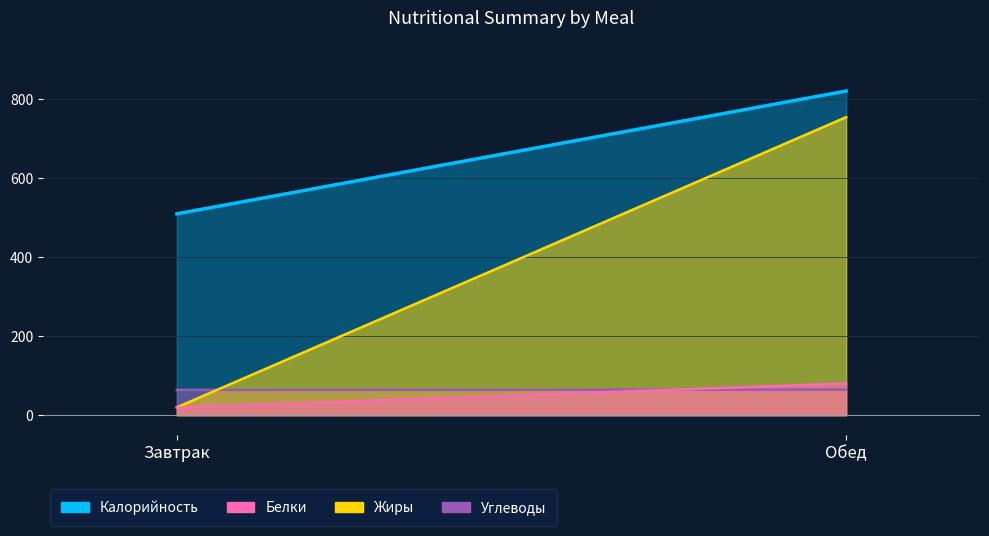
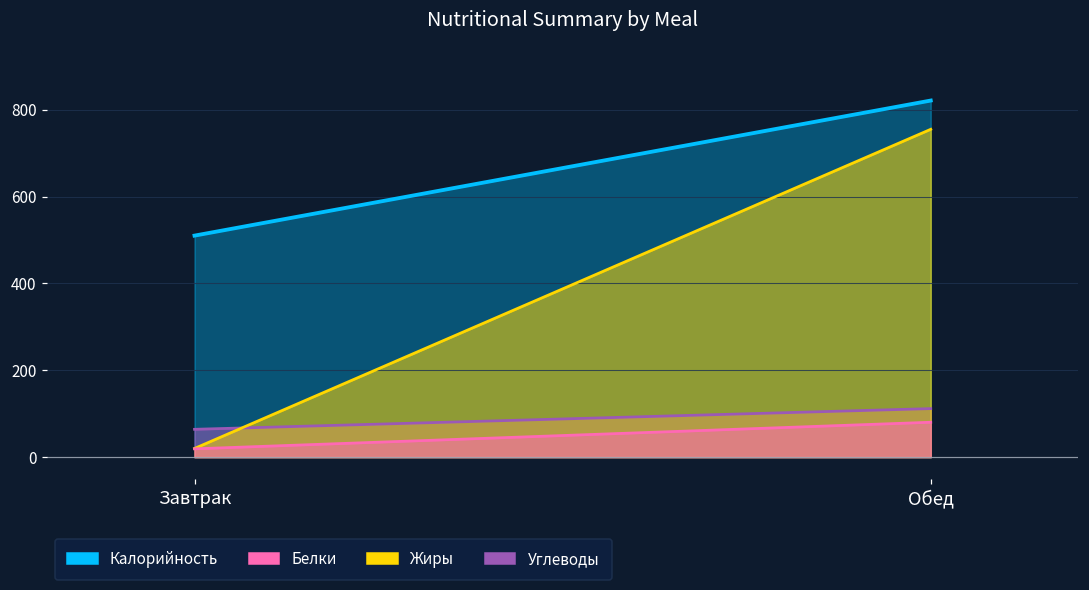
  {
    "Калорийность": {
      "Завтрак": 510,
      "Обед": 820
    },
    "Углеводы": {
      "Завтрак": 60,
-     "Обед": 60
+     "Обед": 110
    },
    "Жиры": {
      "Обед": 750
    },
    "Белки": {
      "Обед": 80
    }
  }
